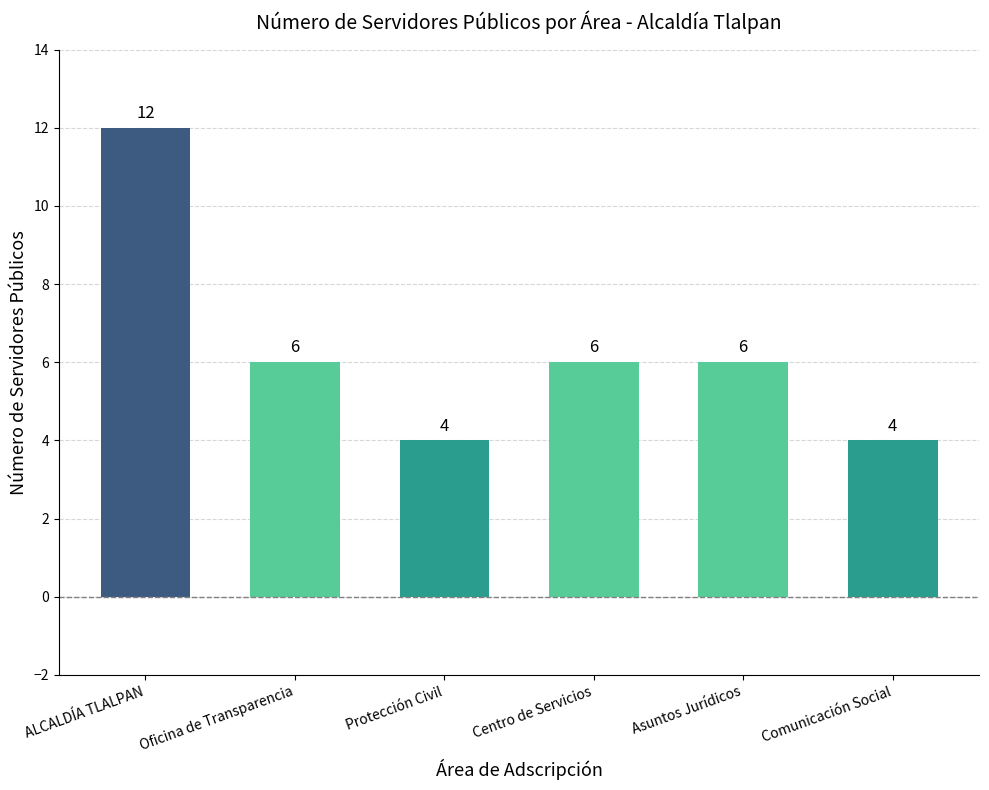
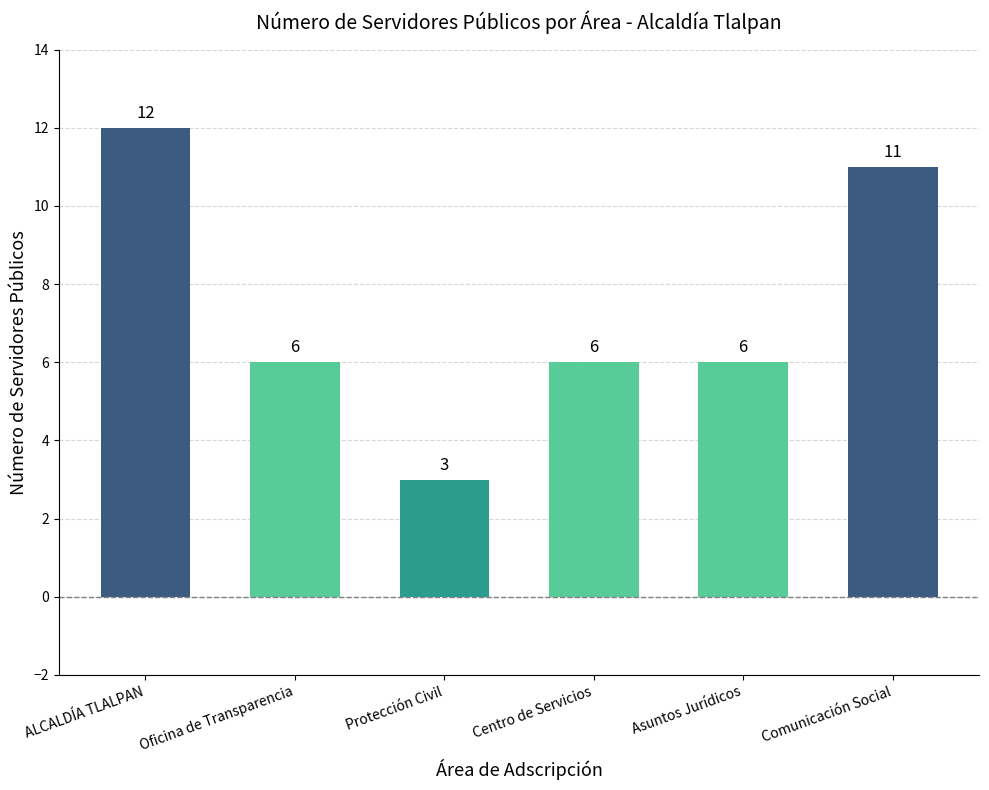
  {
    "ALCALDÍA TLALPAN": 12,
    "Oficina de Transparencia": 6,
-   "Protección Civil": 4,
+   "Protección Civil": 3,
    "Centro de Servicios": 6,
    "Asuntos Jurídicos": 6,
-   "Comunicación Social": 4
+   "Comunicación Social": 11
  }
